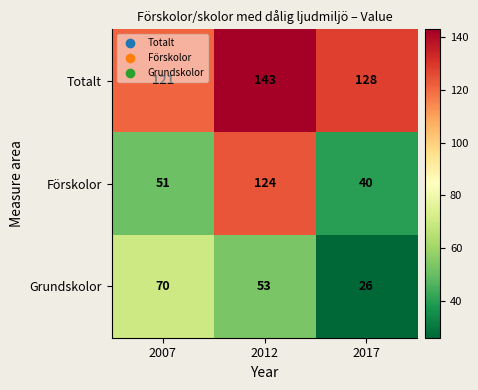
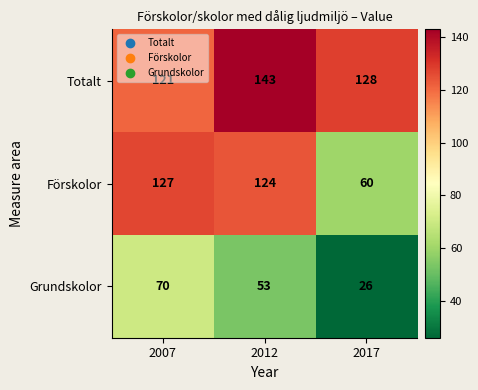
  {
    "Totalt": {
      "2012": 143,
      "2017": 128
    },
    "Förskolor": {
-     "2007": 51,
+     "2007": 127,
      "2012": 124,
-     "2017": 40
+     "2017": 60
    },
    "Grundskolor": {
      "2007": 70,
      "2012": 53,
      "2017": 26
    }
  }
